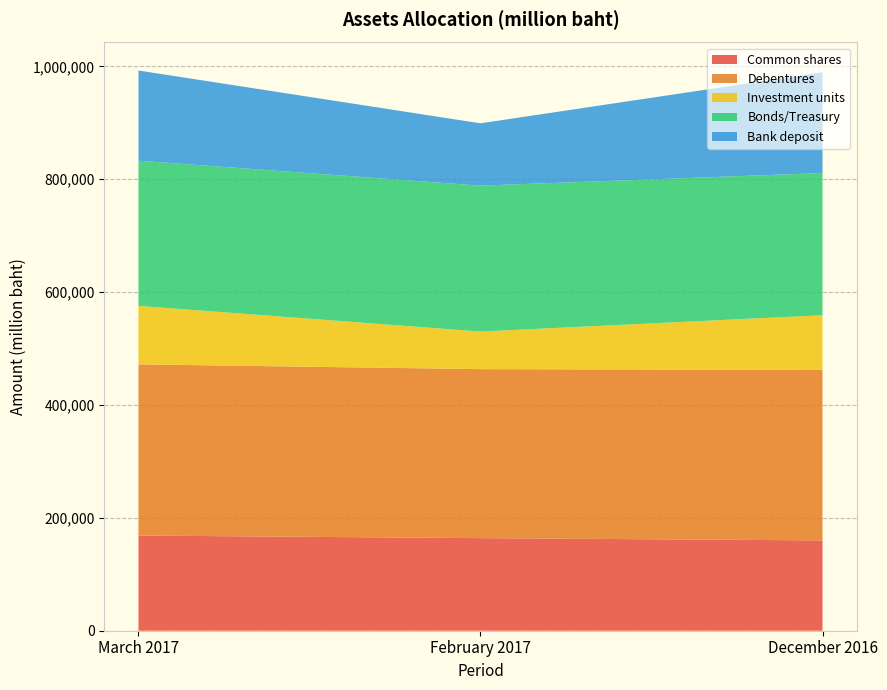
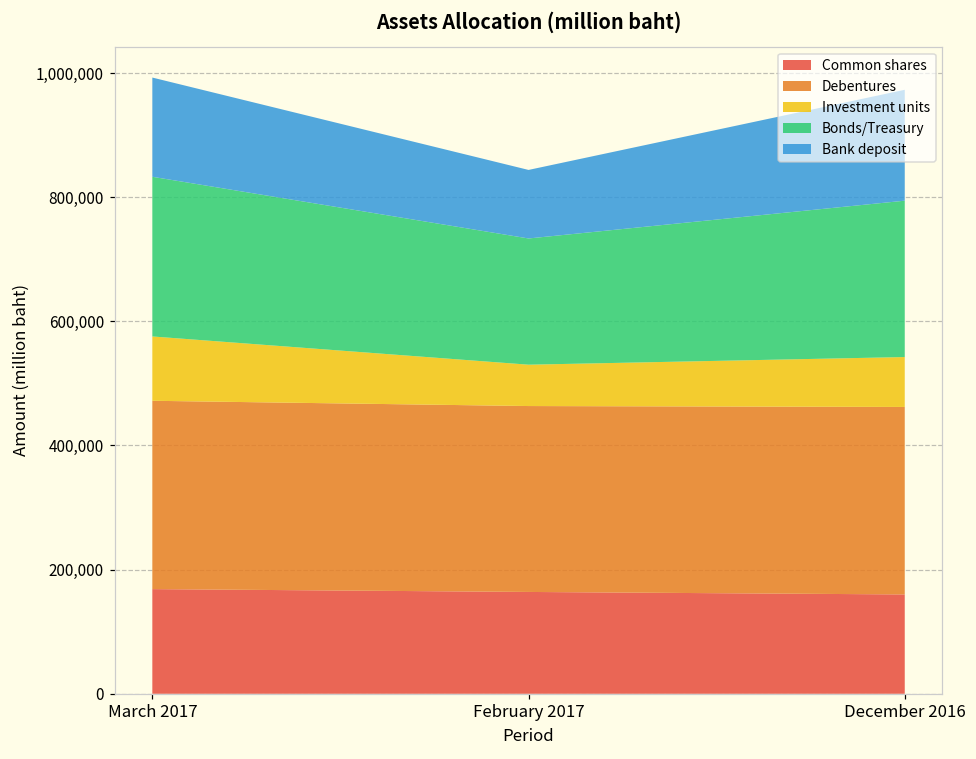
  {
    "Investment units": {
      "March 2017": "100,000",
      "February 2017": "70,000",
-     "December 2016": "100,000"
+     "December 2016": "80,000"
    },
    "Bonds/Treasury": {
      "March 2017": "260,000",
-     "February 2017": "260,000",
+     "February 2017": "200,000",
      "December 2016": "250,000"
    },
    "Bank deposit": {
      "March 2017": "160,000",
      "February 2017": "110,000"
    }
  }
